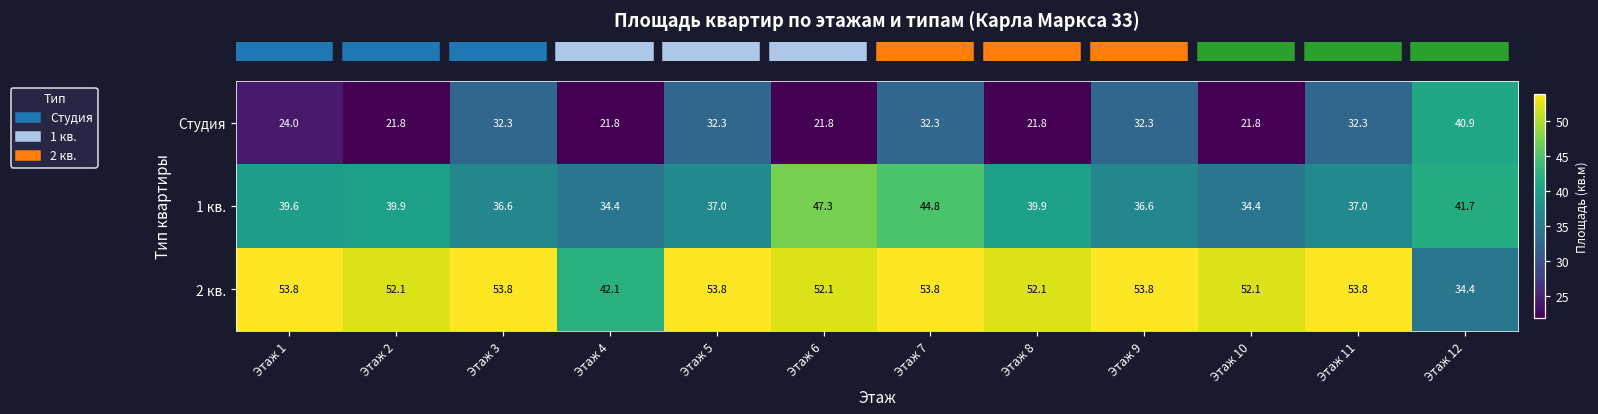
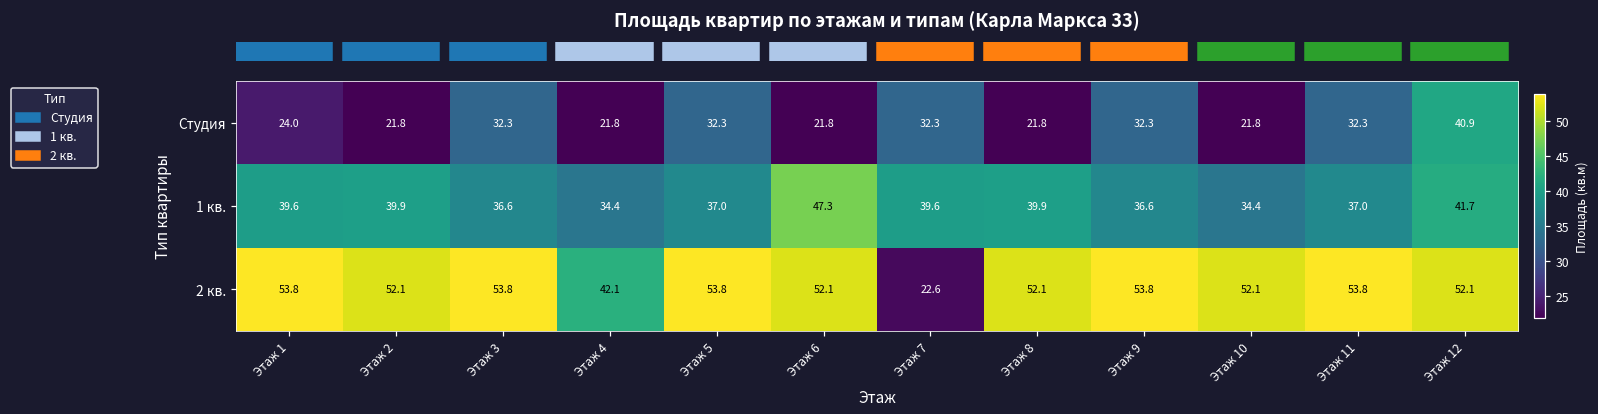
  {
    "Студия": {
      "Этаж 1": 24.0,
      "Этаж 2": 21.8,
      "Этаж 3": 32.3,
      "Этаж 4": 21.8,
      "Этаж 5": 32.3,
      "Этаж 6": 21.8,
      "Этаж 7": 32.3,
      "Этаж 8": 21.8,
      "Этаж 9": 32.3,
      "Этаж 10": 21.8,
      "Этаж 11": 32.3,
      "Этаж 12": 40.9
    },
    "1 кв.": {
      "Этаж 1": 39.6,
      "Этаж 2": 39.9,
      "Этаж 3": 36.6,
      "Этаж 4": 34.4,
      "Этаж 5": 37.0,
      "Этаж 6": 47.3,
-     "Этаж 7": 44.8,
+     "Этаж 7": 39.6,
      "Этаж 8": 39.9,
      "Этаж 9": 36.6,
      "Этаж 10": 34.4,
      "Этаж 11": 37.0,
      "Этаж 12": 41.7
    },
    "2 кв.": {
      "Этаж 1": 53.8,
      "Этаж 2": 52.1,
      "Этаж 3": 53.8,
      "Этаж 4": 42.1,
      "Этаж 5": 53.8,
      "Этаж 6": 52.1,
-     "Этаж 7": 53.8,
+     "Этаж 7": 22.6,
      "Этаж 8": 52.1,
      "Этаж 9": 53.8,
      "Этаж 10": 52.1,
      "Этаж 11": 53.8,
-     "Этаж 12": 34.4
+     "Этаж 12": 52.1
    }
  }
